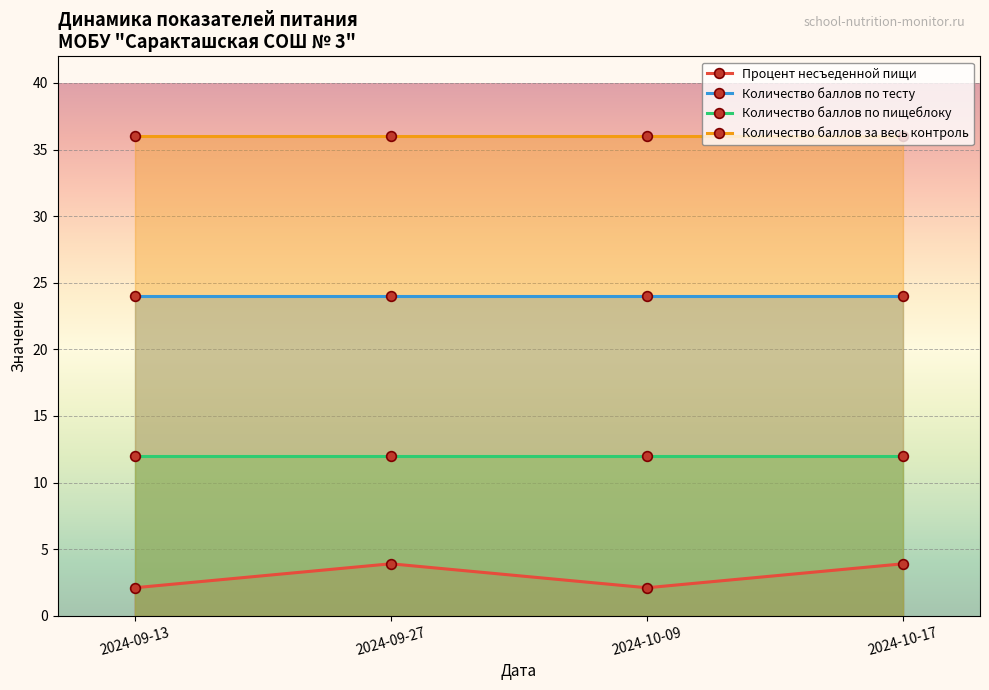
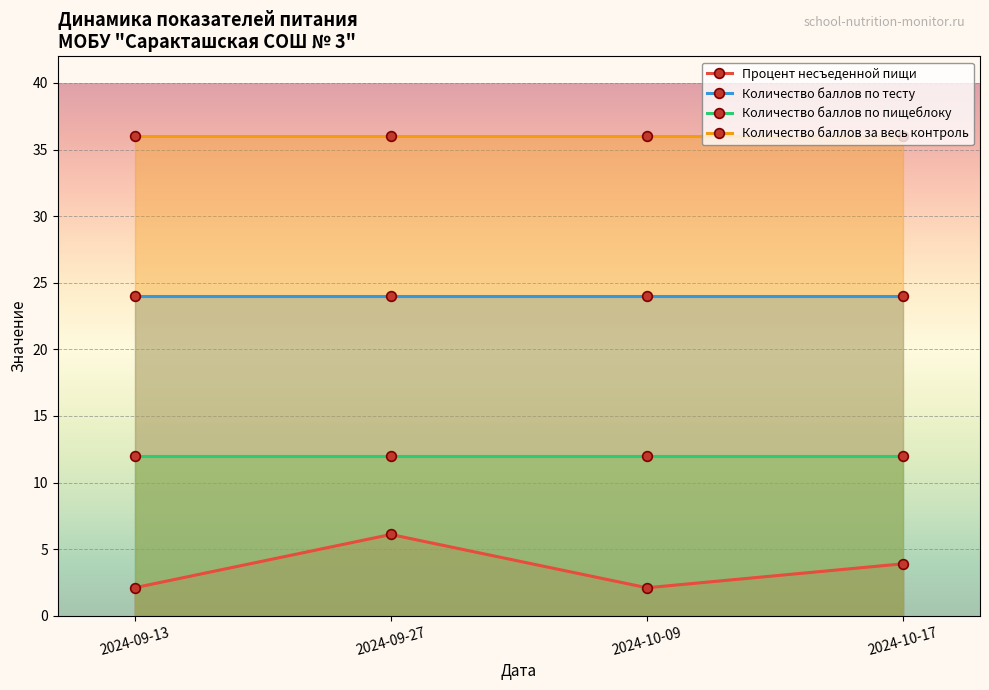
  {
    "Процент несъеденной пищи": {
      "2024-09-13": 2.1,
-     "2024-09-27": 3.9,
+     "2024-09-27": 6.1,
      "2024-10-09": 2.1,
      "2024-10-17": 3.9
    },
    "Количество баллов по тесту": {
      "2024-09-13": 24.0,
      "2024-09-27": 24.0,
      "2024-10-09": 24.0,
      "2024-10-17": 24.0
    },
    "Количество баллов по пищеблоку": {
      "2024-09-13": 12.0,
      "2024-09-27": 12.0,
      "2024-10-09": 12.0,
      "2024-10-17": 12.0
    },
    "Количество баллов за весь контроль": {
      "2024-09-13": 36.0,
      "2024-09-27": 36.0,
      "2024-10-09": 36.0
    }
  }
